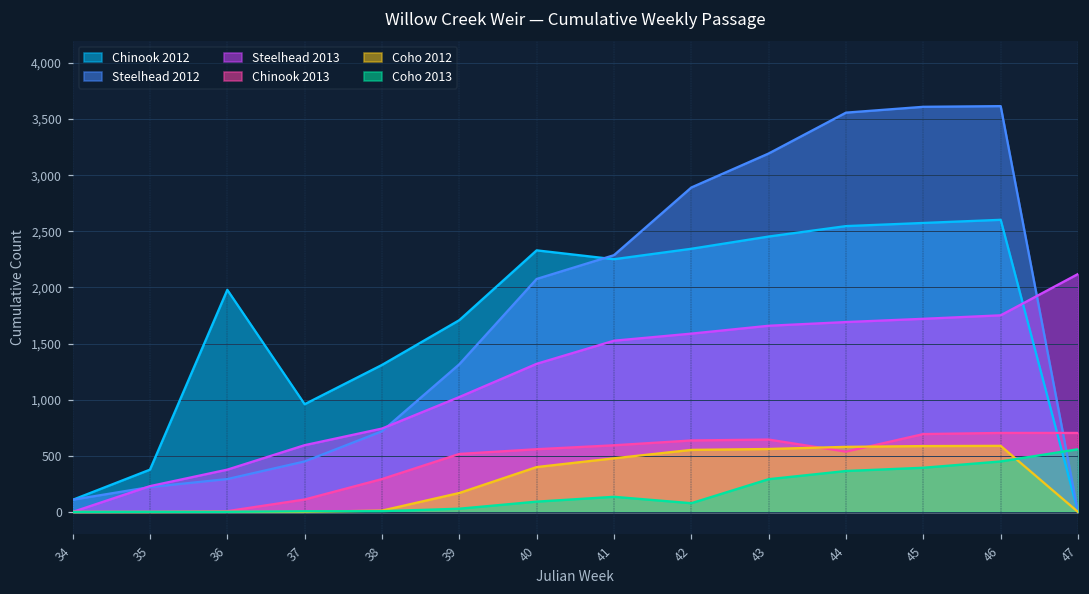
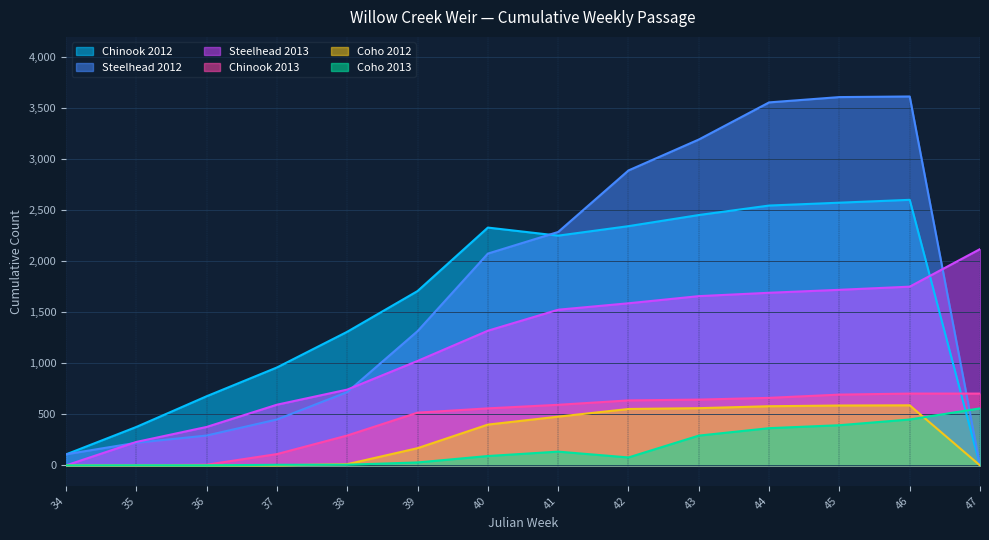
  {
    "Chinook 2012": {
      "35": "380",
-     "36": "1,980",
+     "36": "680",
      "37": "960",
      "38": "1,310",
      "39": "1,710",
      "40": "2,330",
      "41": "2,250",
      "42": "2,350",
      "43": "2,450",
      "44": "2,550",
      "45": "2,580",
      "46": "2,600"
    },
    "Steelhead 2012": {
      "36": "290",
      "37": "450",
      "39": "1,320",
      "40": "2,080",
      "41": "2,290",
      "42": "2,890",
      "43": "3,190",
      "44": "3,560",
      "45": "3,610",
      "46": "3,620"
    },
    "Steelhead 2013": {
      "36": "380",
      "37": "600",
      "39": "1,020",
      "40": "1,320",
      "41": "1,530",
      "42": "1,590",
      "43": "1,660",
      "44": "1,690",
      "45": "1,720",
      "46": "1,750",
      "47": "2,120"
    },
    "Chinook 2013": {
      "37": "110",
      "38": "290",
      "39": "520",
      "40": "560",
      "41": "590",
      "42": "640",
      "43": "650",
-     "44": "540",
+     "44": "660",
      "45": "690",
      "46": "700",
      "47": "700"
    },
    "Coho 2012": {
      "39": "170",
      "40": "400",
      "41": "480",
      "42": "550",
      "43": "560",
      "44": "580",
      "45": "590",
      "46": "590"
    },
    "Coho 2013": {
      "39": "30",
      "40": "90",
      "41": "140",
      "42": "80",
      "43": "290",
      "44": "370",
      "45": "390",
      "46": "450",
      "47": "560"
    }
  }
